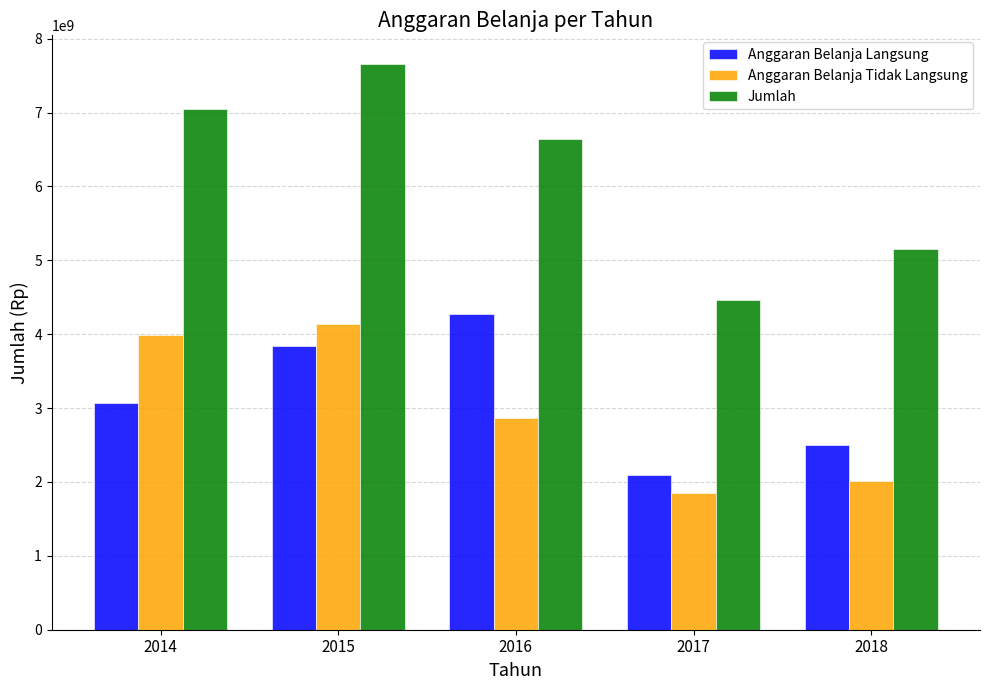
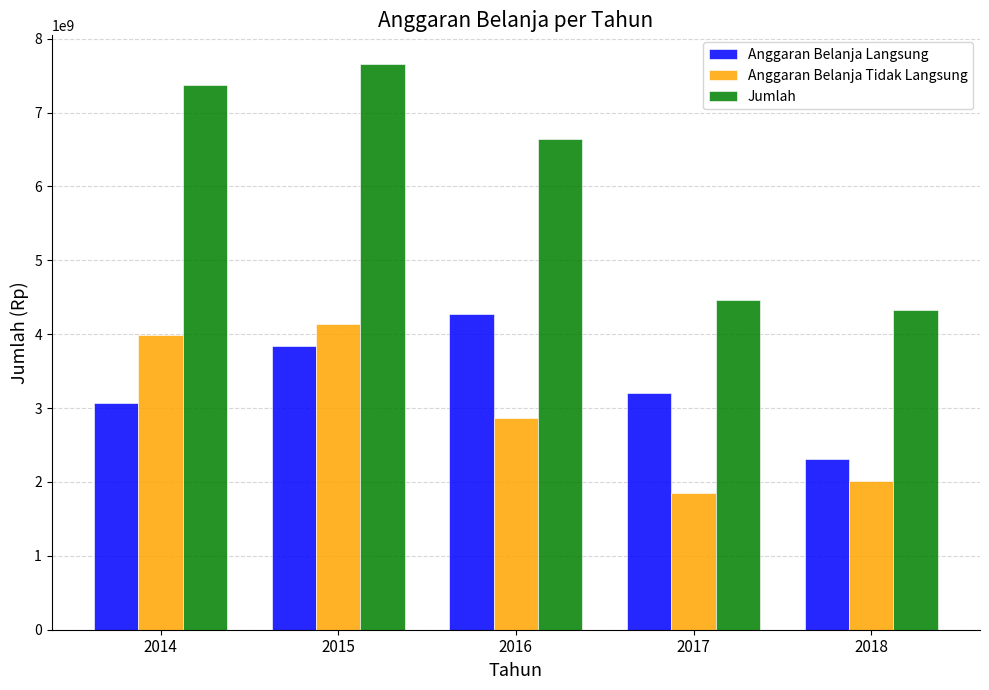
  {
    "Anggaran Belanja Langsung": {
      "2014": 3100000000,
      "2015": 3800000000,
      "2016": 4300000000,
-     "2017": 2100000000,
-     "2018": 2500000000
+     "2017": 3200000000,
+     "2018": 2300000000
    },
    "Anggaran Belanja Tidak Langsung": {
      "2014": 4000000000,
      "2015": 4100000000,
      "2016": 2900000000,
      "2017": 1900000000,
      "2018": 2000000000
    },
    "Jumlah": {
-     "2014": 7100000000,
+     "2014": 7400000000,
      "2015": 7700000000,
      "2016": 6600000000,
      "2017": 4500000000,
-     "2018": 5200000000
+     "2018": 4300000000
    }
  }
